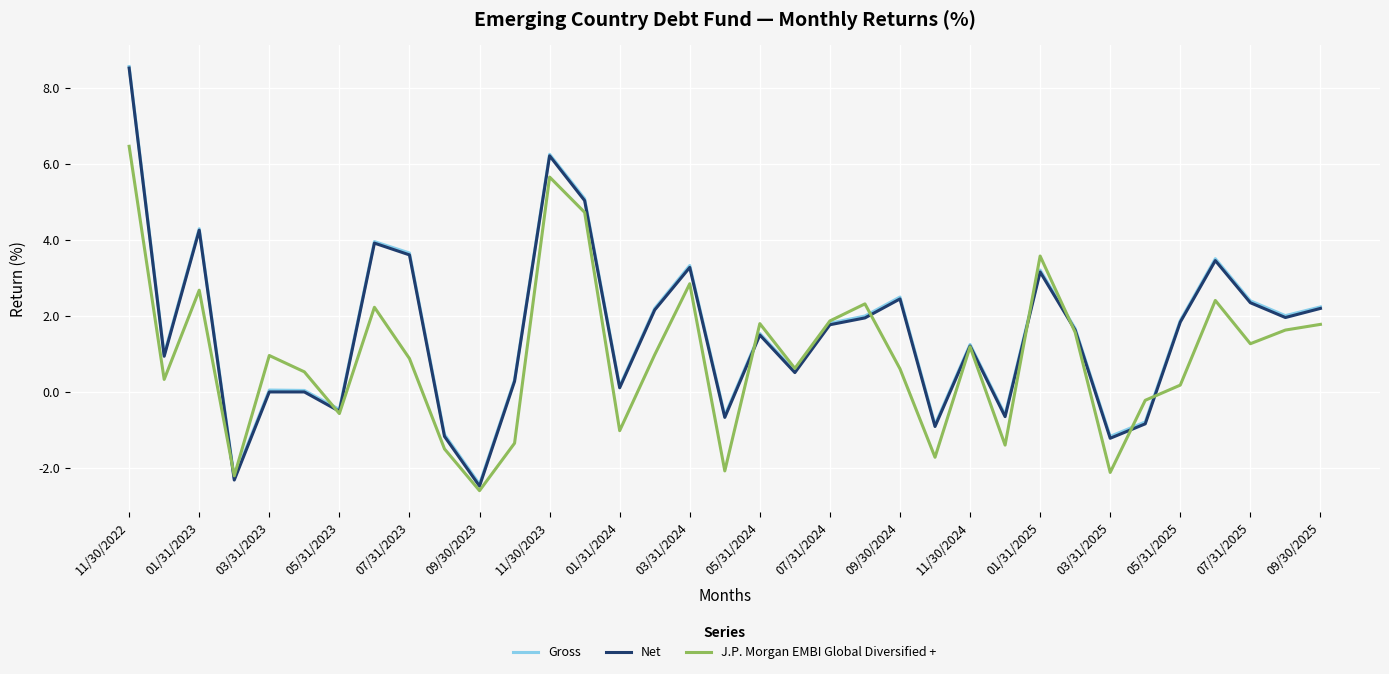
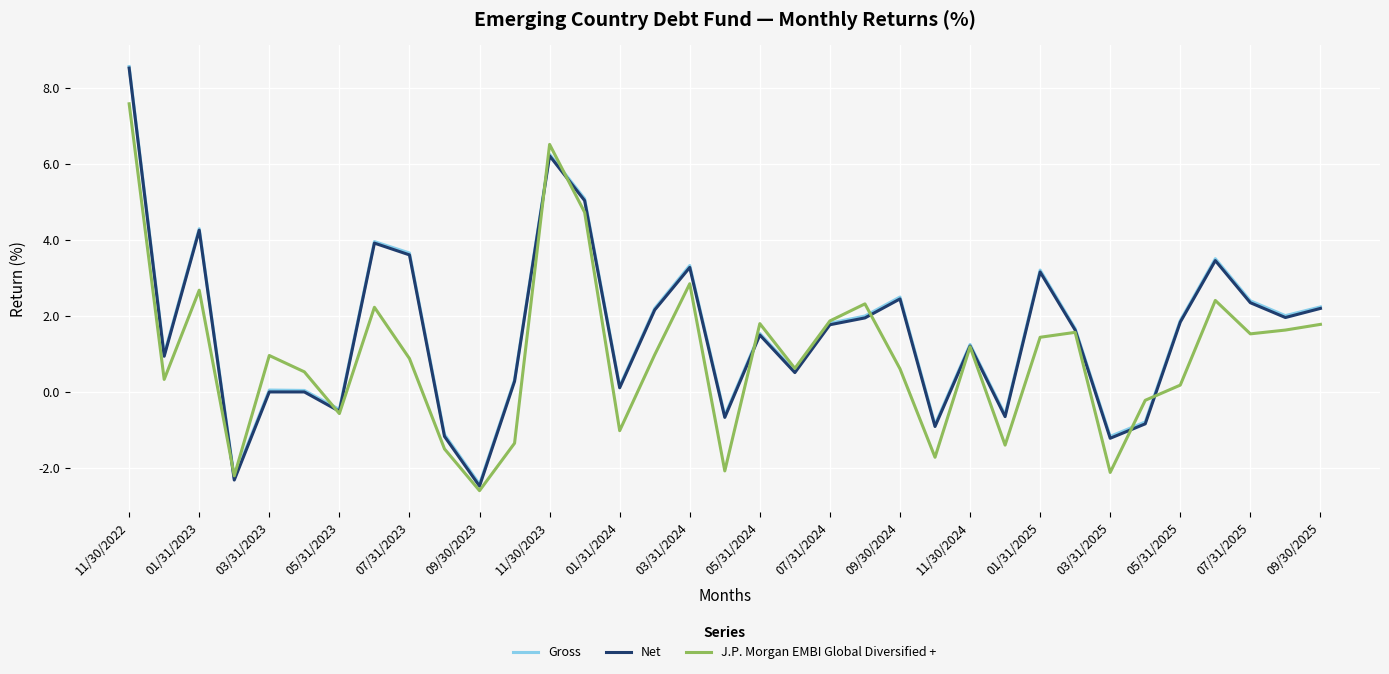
  {
    "J.P. Morgan EMBI Global Diversified +": {
-     "11/30/2022": 6.5,
+     "11/30/2022": 7.6,
      "01/31/2023": 2.7,
      "03/31/2023": 1.0,
      "07/31/2023": 0.9,
      "09/30/2023": -2.6,
-     "11/30/2023": 5.7,
+     "11/30/2023": 6.5,
      "01/31/2024": -1.0,
      "03/31/2024": 2.9,
      "05/31/2024": 1.8,
      "09/30/2024": 0.6,
-     "01/31/2025": 3.6,
+     "01/31/2025": 1.4,
      "03/31/2025": -2.1,
      "05/31/2025": 0.2,
-     "07/31/2025": 1.3,
+     "07/31/2025": 1.5,
      "09/30/2025": 1.8
    }
  }
